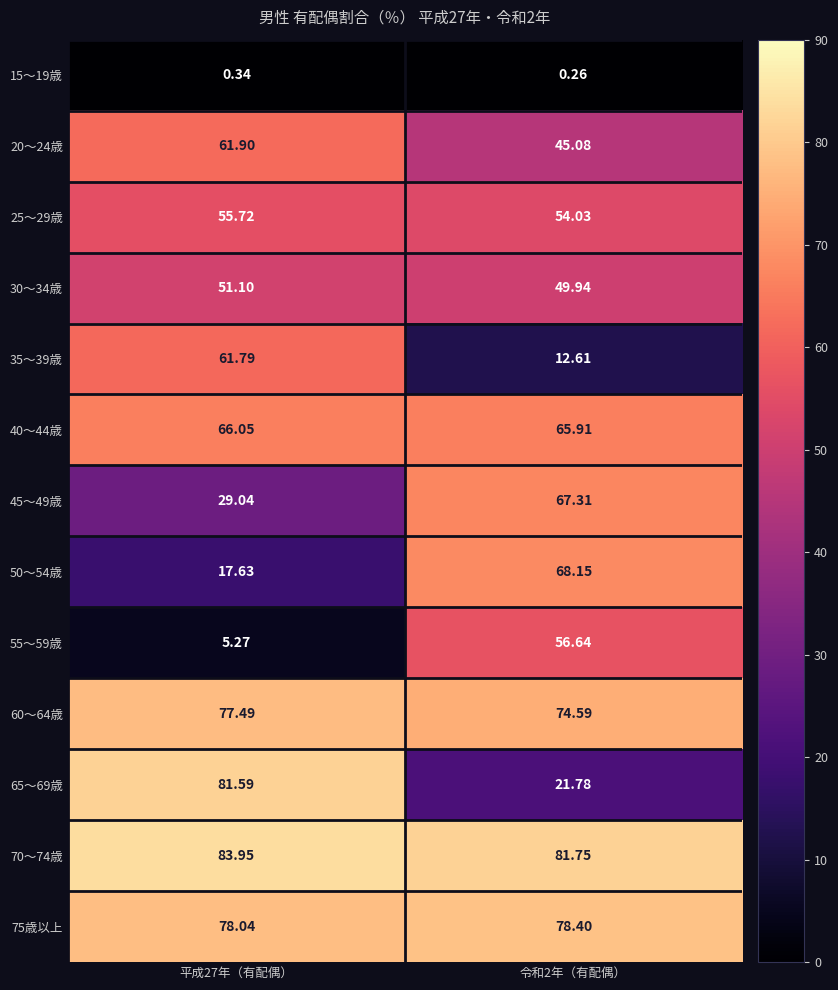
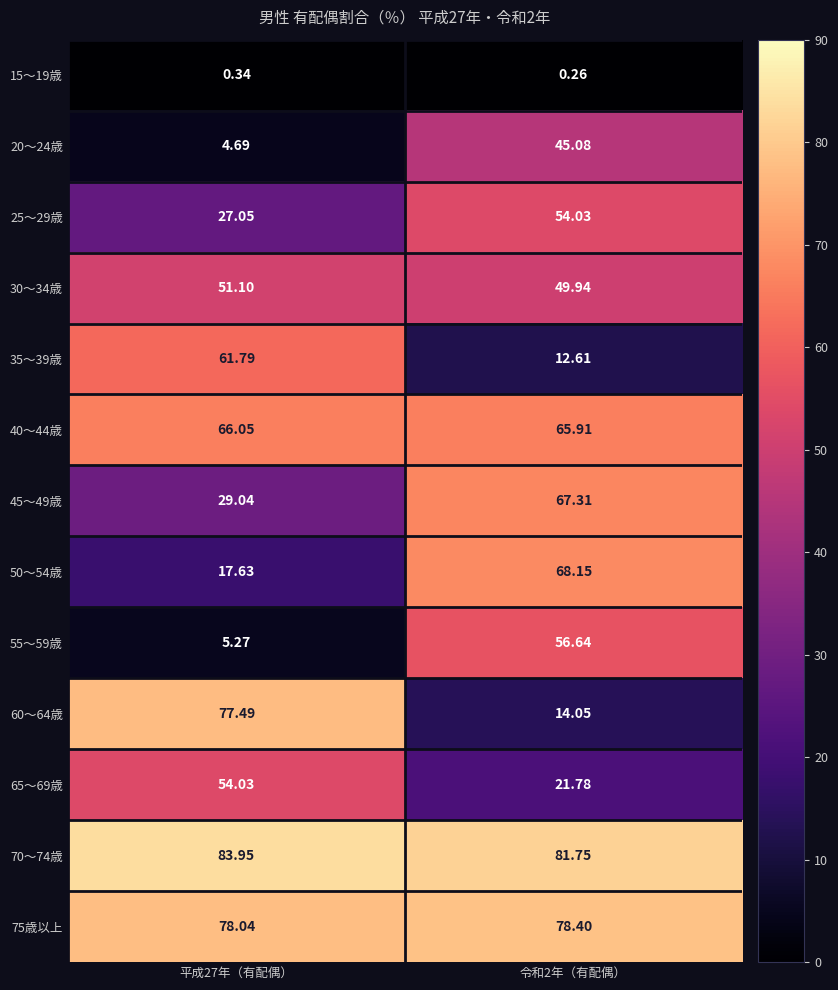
  {
    "15～19歳": {
      "平成27年（有配偶）": 0.34,
      "令和2年（有配偶）": 0.26
    },
    "20～24歳": {
-     "平成27年（有配偶）": 61.90,
+     "平成27年（有配偶）": 4.69,
      "令和2年（有配偶）": 45.08
    },
    "25～29歳": {
-     "平成27年（有配偶）": 55.72,
+     "平成27年（有配偶）": 27.05,
      "令和2年（有配偶）": 54.03
    },
    "30～34歳": {
      "平成27年（有配偶）": 51.10,
      "令和2年（有配偶）": 49.94
    },
    "35～39歳": {
      "平成27年（有配偶）": 61.79,
      "令和2年（有配偶）": 12.61
    },
    "40～44歳": {
      "平成27年（有配偶）": 66.05,
      "令和2年（有配偶）": 65.91
    },
    "45～49歳": {
      "平成27年（有配偶）": 29.04,
      "令和2年（有配偶）": 67.31
    },
    "50～54歳": {
      "平成27年（有配偶）": 17.63,
      "令和2年（有配偶）": 68.15
    },
    "55～59歳": {
      "平成27年（有配偶）": 5.27,
      "令和2年（有配偶）": 56.64
    },
    "60～64歳": {
      "平成27年（有配偶）": 77.49,
-     "令和2年（有配偶）": 74.59
+     "令和2年（有配偶）": 14.05
    },
    "65～69歳": {
-     "平成27年（有配偶）": 81.59,
+     "平成27年（有配偶）": 54.03,
      "令和2年（有配偶）": 21.78
    },
    "70～74歳": {
      "平成27年（有配偶）": 83.95,
      "令和2年（有配偶）": 81.75
    },
    "75歳以上": {
      "平成27年（有配偶）": 78.04,
      "令和2年（有配偶）": 78.40
    }
  }
